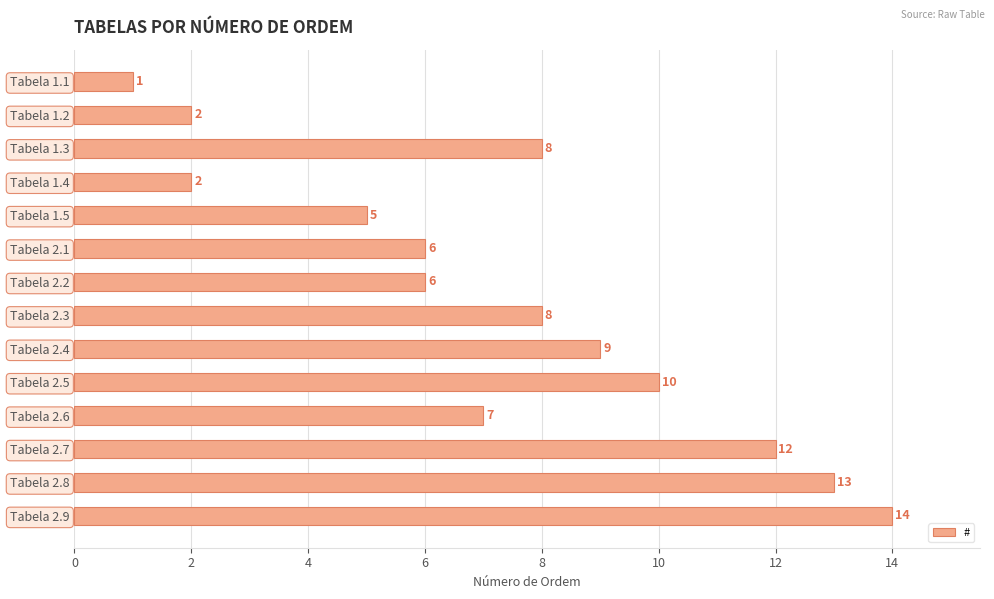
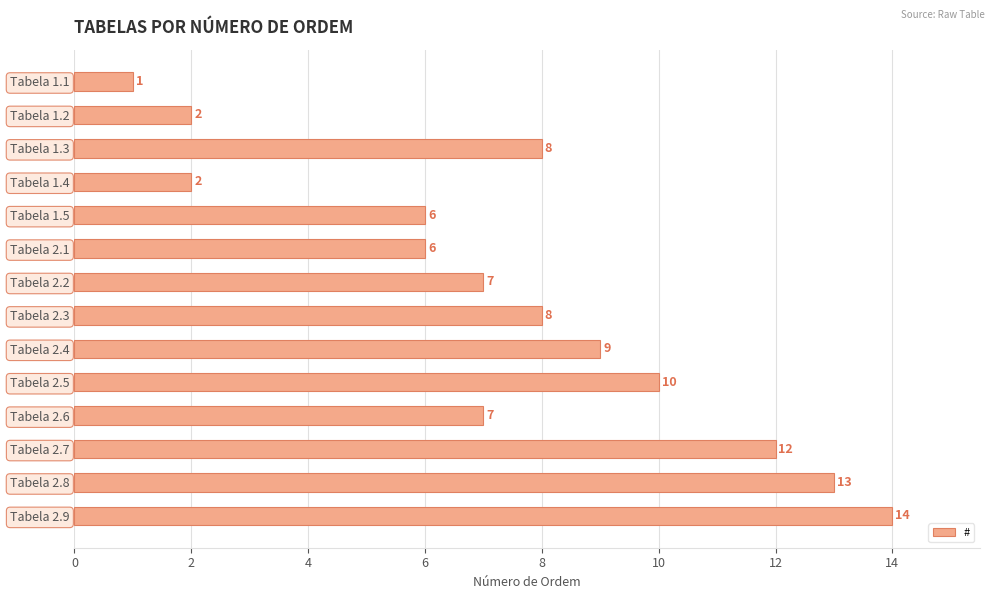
  {
    "Tabela 1.1": 1,
    "Tabela 1.2": 2,
    "Tabela 1.3": 8,
    "Tabela 1.4": 2,
-   "Tabela 1.5": 5,
+   "Tabela 1.5": 6,
    "Tabela 2.1": 6,
-   "Tabela 2.2": 6,
+   "Tabela 2.2": 7,
    "Tabela 2.3": 8,
    "Tabela 2.4": 9,
    "Tabela 2.5": 10,
    "Tabela 2.6": 7,
    "Tabela 2.7": 12,
    "Tabela 2.8": 13,
    "Tabela 2.9": 14
  }
